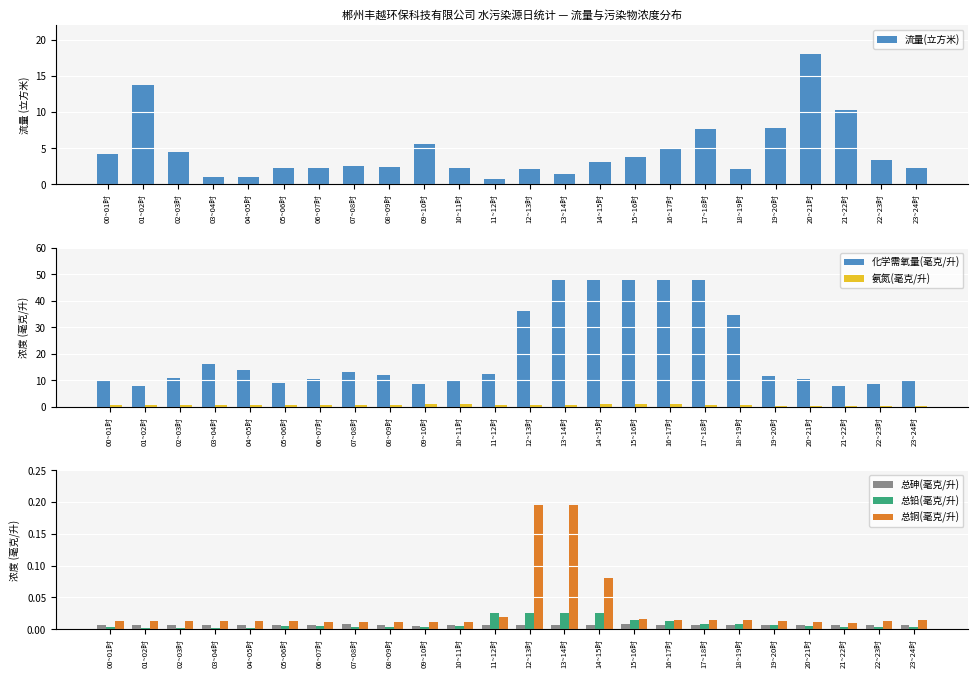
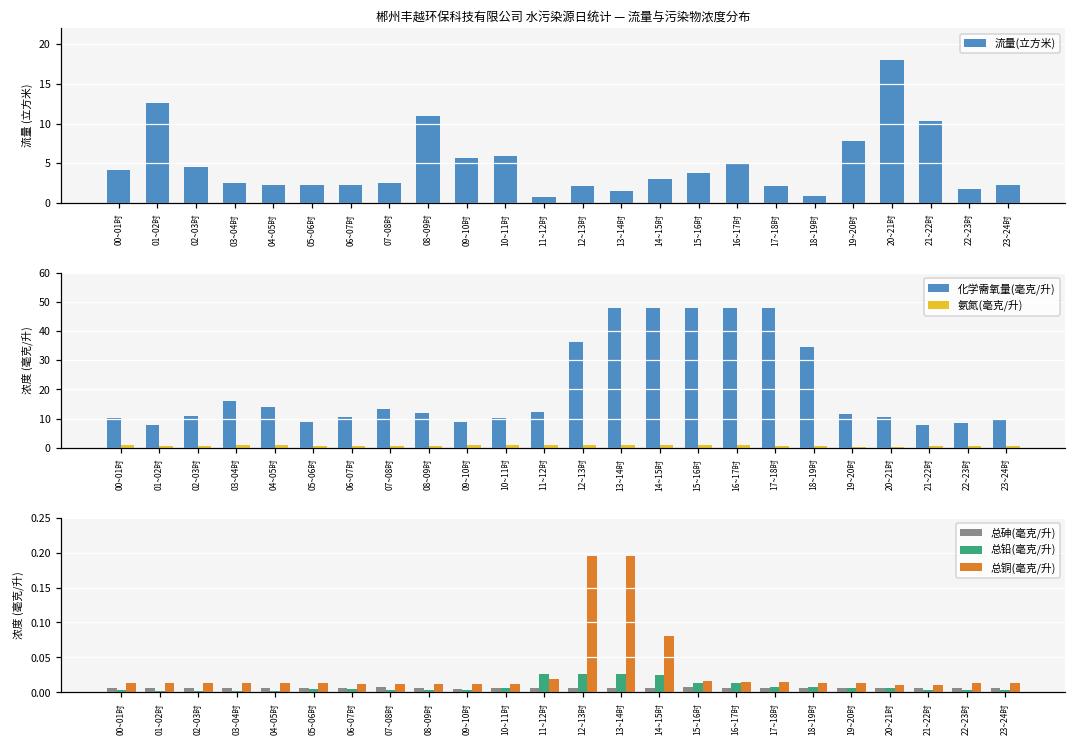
  {
    "郴州丰越环保科技有限公司 水污染源日统计 — 流量与污染物浓度分布": {
      "00~01时": 4,
-     "01~02时": 14,
+     "01~02时": 13,
      "02~03时": 5,
-     "03~04时": 1,
-     "04~05时": 1,
+     "03~04时": 3,
+     "04~05时": 2,
      "05~06时": 2,
      "06~07时": 2,
      "07~08时": 3,
-     "08~09时": 2,
+     "08~09时": 11,
      "09~10时": 6,
-     "10~11时": 2,
+     "10~11时": 6,
      "11~12时": 1,
      "12~13时": 2,
      "13~14时": 1,
      "14~15时": 3,
      "15~16时": 4,
      "16~17时": 5,
-     "17~18时": 8,
-     "18~19时": 2,
+     "17~18时": 2,
+     "18~19时": 1,
      "19~20时": 8,
      "20~21时": 18,
      "21~22时": 10,
-     "22~23时": 3,
+     "22~23时": 2,
      "23~24时": 2
    }
  }
